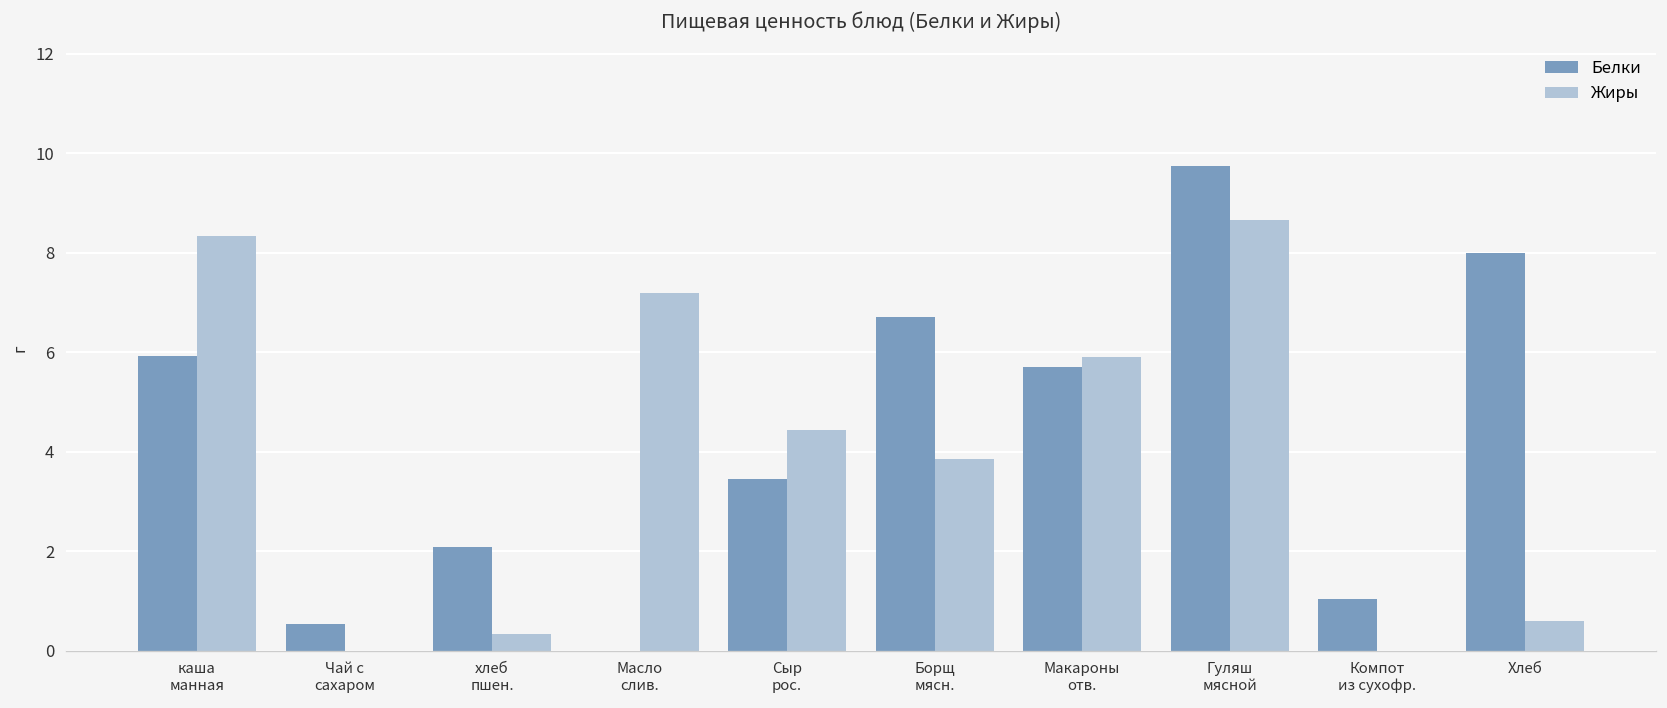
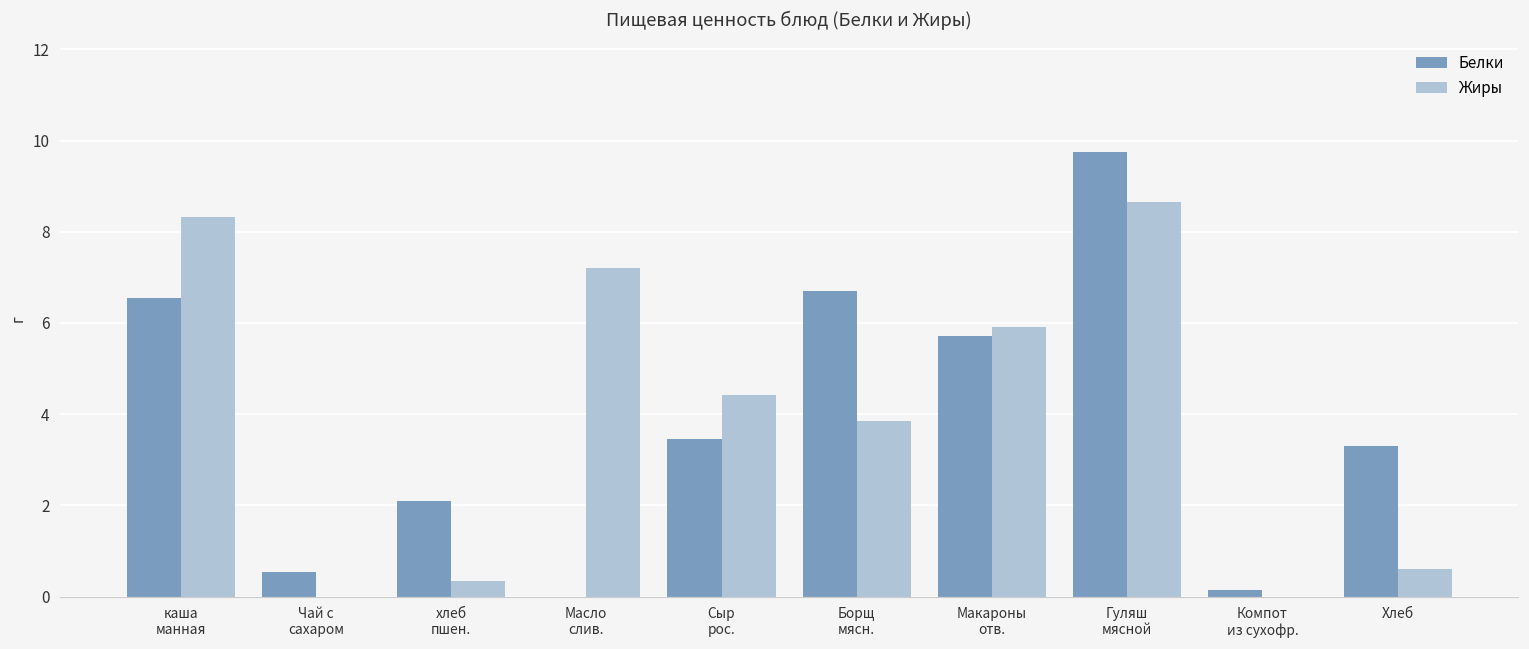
  {
    "Белки": {
-     "каша манная": 5.9,
+     "каша манная": 6.6,
      "Чай с сахаром": 0.5,
      "хлеб пшен.": 2.1,
      "Масло слив.": 0.0,
      "Сыр рос.": 3.5,
      "Борщ мясн.": 6.7,
      "Макароны отв.": 5.7,
      "Гуляш мясной": 9.7,
-     "Компот из сухофр.": 1.0,
-     "Хлеб": 8.0
+     "Компот из сухофр.": 0.2,
+     "Хлеб": 3.3
    },
    "Жиры": {
      "каша манная": 8.3,
      "Чай с сахаром": 0.0,
      "хлеб пшен.": 0.3,
      "Масло слив.": 7.2,
      "Сыр рос.": 4.4,
      "Борщ мясн.": 3.9,
      "Макароны отв.": 5.9,
      "Гуляш мясной": 8.7,
      "Компот из сухофр.": 0.0,
      "Хлеб": 0.6
    }
  }
